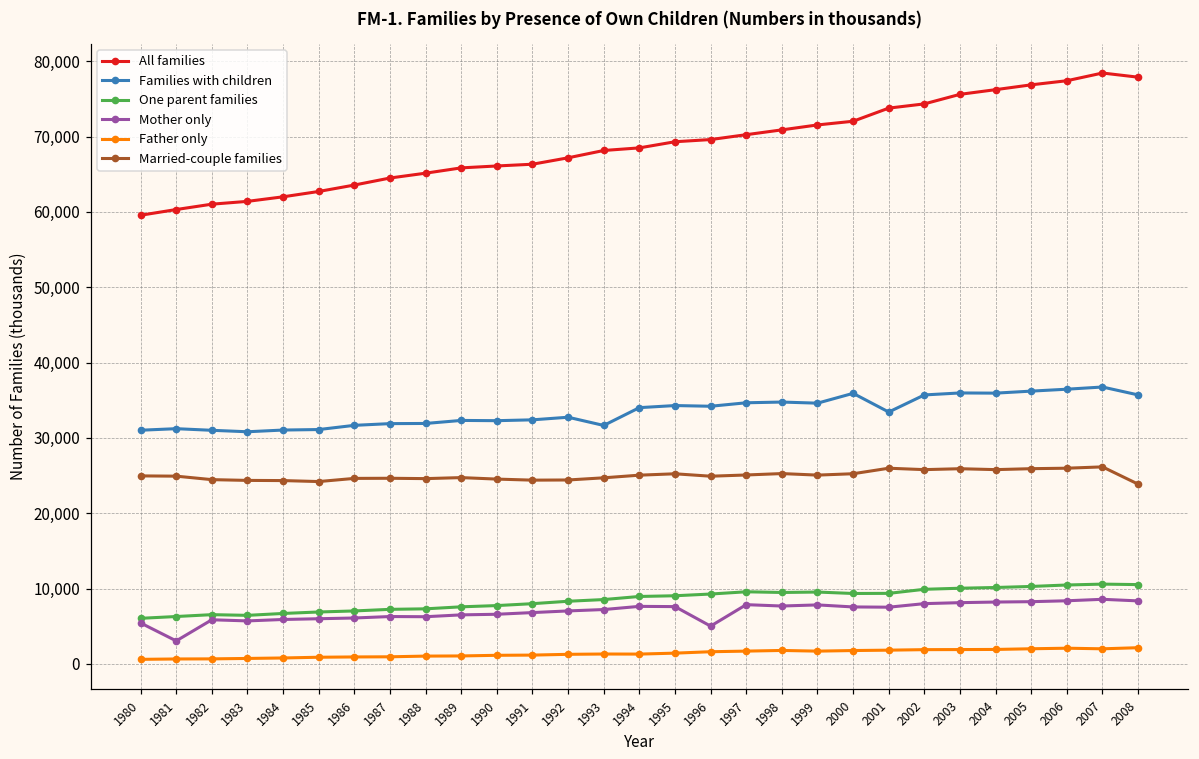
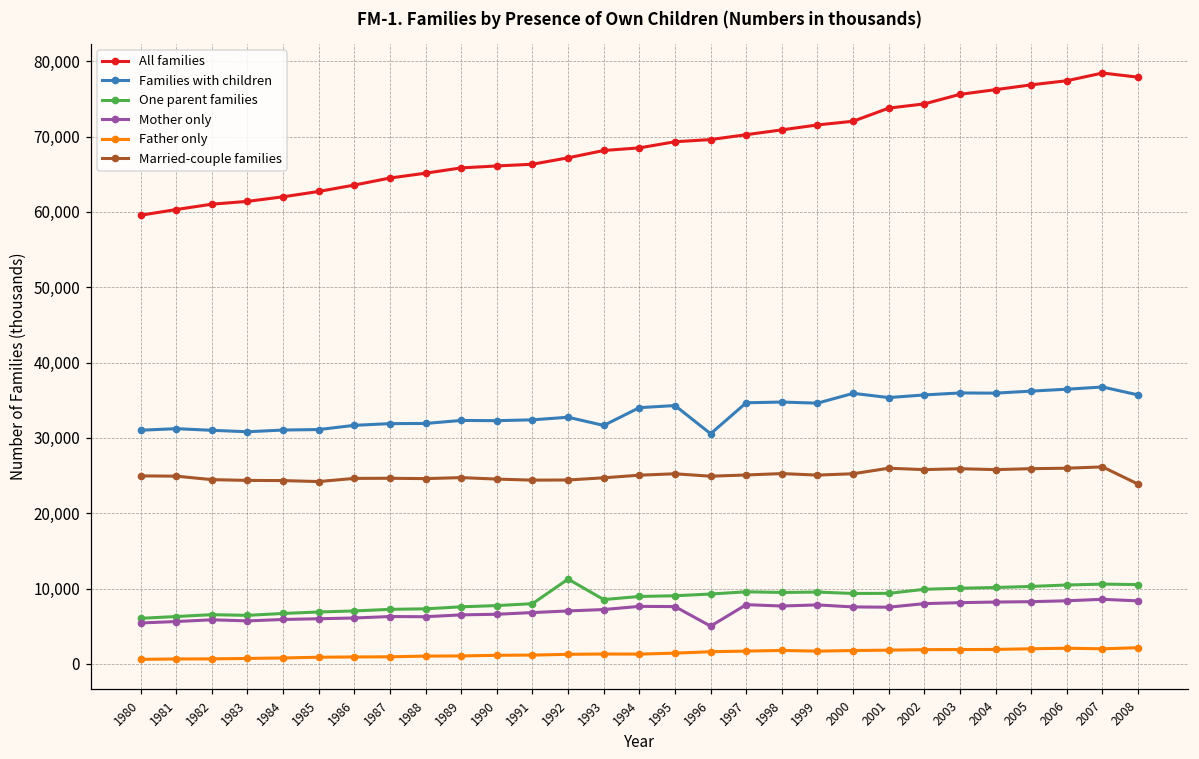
  {
    "All families": {
      "1980": "60,000",
      "1981": "60,000",
      "1982": "61,000",
      "1983": "61,000",
      "1984": "62,000",
      "1985": "63,000",
      "1986": "64,000",
      "1987": "64,000",
      "1988": "65,000",
      "1989": "66,000",
      "1990": "66,000",
      "1991": "66,000",
      "1992": "67,000",
      "1993": "68,000",
      "1994": "68,000",
      "1995": "69,000",
      "1996": "70,000",
      "1997": "70,000",
      "1998": "71,000",
      "1999": "72,000",
      "2000": "72,000",
      "2001": "74,000",
      "2002": "74,000",
      "2003": "76,000",
      "2004": "76,000",
      "2005": "77,000",
      "2006": "77,000",
      "2007": "78,000",
      "2008": "78,000"
    },
    "Families with children": {
      "1980": "31,000",
      "1981": "31,000",
      "1982": "31,000",
      "1983": "31,000",
      "1984": "31,000",
      "1985": "31,000",
      "1986": "32,000",
      "1987": "32,000",
      "1988": "32,000",
      "1989": "32,000",
      "1990": "32,000",
      "1991": "32,000",
      "1992": "33,000",
      "1993": "32,000",
      "1994": "34,000",
      "1995": "34,000",
-     "1996": "34,000",
+     "1996": "31,000",
      "1997": "35,000",
      "1998": "35,000",
      "1999": "35,000",
      "2000": "36,000",
-     "2001": "33,000",
+     "2001": "35,000",
      "2002": "36,000",
      "2003": "36,000",
      "2004": "36,000",
      "2005": "36,000",
      "2006": "36,000",
      "2007": "37,000",
      "2008": "36,000"
    },
    "One parent families": {
      "1980": "6,000",
      "1981": "6,000",
      "1982": "7,000",
      "1983": "6,000",
      "1984": "7,000",
      "1985": "7,000",
      "1986": "7,000",
      "1987": "7,000",
      "1988": "7,000",
      "1989": "8,000",
      "1990": "8,000",
      "1991": "8,000",
-     "1992": "8,000",
+     "1992": "11,000",
      "1993": "9,000",
      "1994": "9,000",
      "1995": "9,000",
      "1996": "9,000",
      "1997": "10,000",
      "1998": "9,000",
      "1999": "10,000",
      "2000": "9,000",
      "2001": "9,000",
      "2002": "10,000",
      "2003": "10,000",
      "2004": "10,000",
      "2005": "10,000",
      "2006": "10,000",
      "2007": "11,000",
      "2008": "11,000"
    },
    "Mother only": {
      "1980": "5,000",
-     "1981": "3,000",
+     "1981": "6,000",
      "1982": "6,000",
      "1983": "6,000",
      "1984": "6,000",
      "1985": "6,000",
      "1986": "6,000",
      "1987": "6,000",
      "1988": "6,000",
      "1989": "7,000",
      "1990": "7,000",
      "1991": "7,000",
      "1992": "7,000",
      "1993": "7,000",
      "1994": "8,000",
      "1995": "8,000",
      "1996": "5,000",
      "1997": "8,000",
      "1998": "8,000",
      "1999": "8,000",
      "2000": "8,000",
      "2001": "8,000",
      "2002": "8,000",
      "2003": "8,000",
      "2004": "8,000",
      "2005": "8,000",
      "2006": "8,000",
      "2007": "9,000",
      "2008": "8,000"
    },
    "Father only": {
      "1980": "1,000",
      "1981": "1,000",
      "1982": "1,000",
      "1983": "1,000",
      "1984": "1,000",
      "1985": "1,000",
      "1986": "1,000",
      "1987": "1,000",
      "1988": "1,000",
      "1989": "1,000",
      "1990": "1,000",
      "1991": "1,000",
      "1992": "1,000",
      "1993": "1,000",
      "1994": "1,000",
      "1995": "1,000",
      "1996": "2,000",
      "1997": "2,000",
      "1998": "2,000",
      "1999": "2,000",
      "2000": "2,000",
      "2001": "2,000",
      "2002": "2,000",
      "2003": "2,000",
      "2004": "2,000",
      "2005": "2,000",
      "2006": "2,000",
      "2007": "2,000",
      "2008": "2,000"
    },
    "Married-couple families": {
      "1980": "25,000",
      "1981": "25,000",
      "1982": "24,000",
      "1983": "24,000",
      "1984": "24,000",
      "1985": "24,000",
      "1986": "25,000",
      "1987": "25,000",
      "1988": "25,000",
      "1989": "25,000",
      "1990": "25,000",
      "1991": "24,000",
      "1992": "24,000",
      "1993": "25,000",
      "1994": "25,000",
      "1995": "25,000",
      "1996": "25,000",
      "1997": "25,000",
      "1998": "25,000",
      "1999": "25,000",
      "2000": "25,000",
      "2001": "26,000",
      "2002": "26,000",
      "2003": "26,000",
      "2004": "26,000",
      "2005": "26,000",
      "2006": "26,000",
      "2007": "26,000",
      "2008": "24,000"
    }
  }
